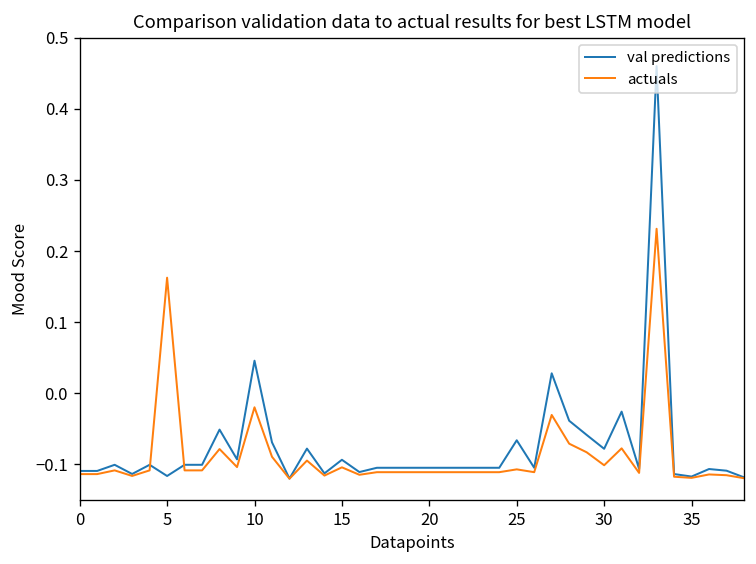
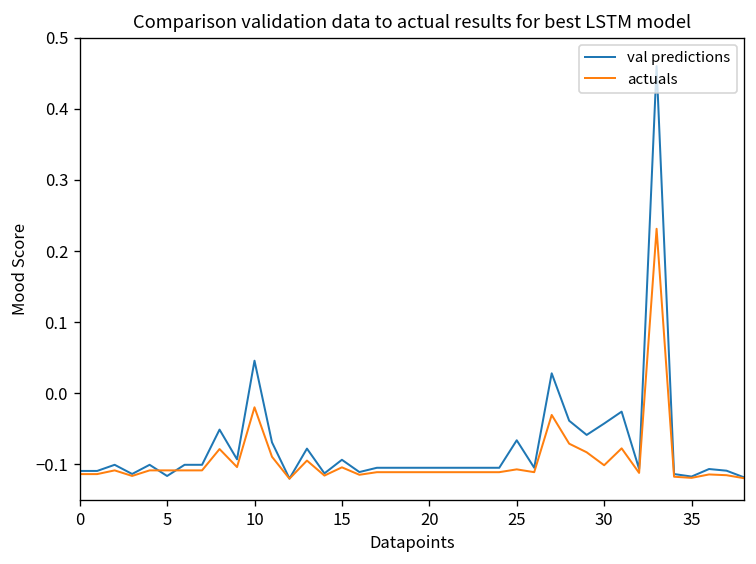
  {
    "val predictions": {
      "0": -0.11,
      "5": -0.12,
      "10": 0.05,
      "15": -0.09,
      "20": -0.10,
      "25": -0.07,
-     "30": -0.08
+     "30": -0.04
    },
    "actuals": {
      "0": -0.11,
-     "5": 0.16,
+     "5": -0.11,
      "10": -0.02,
      "15": -0.10,
      "20": -0.11,
      "25": -0.11,
      "30": -0.10
    }
  }
